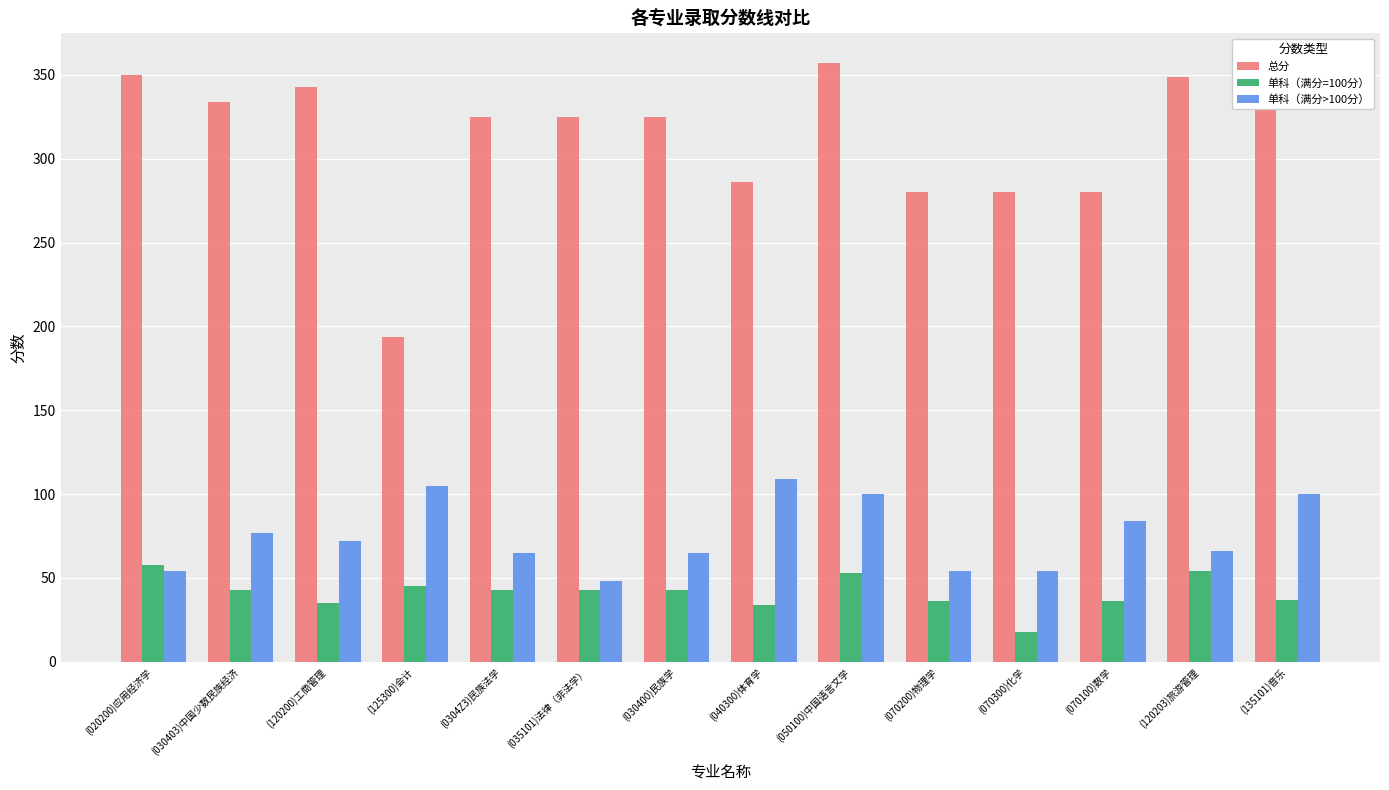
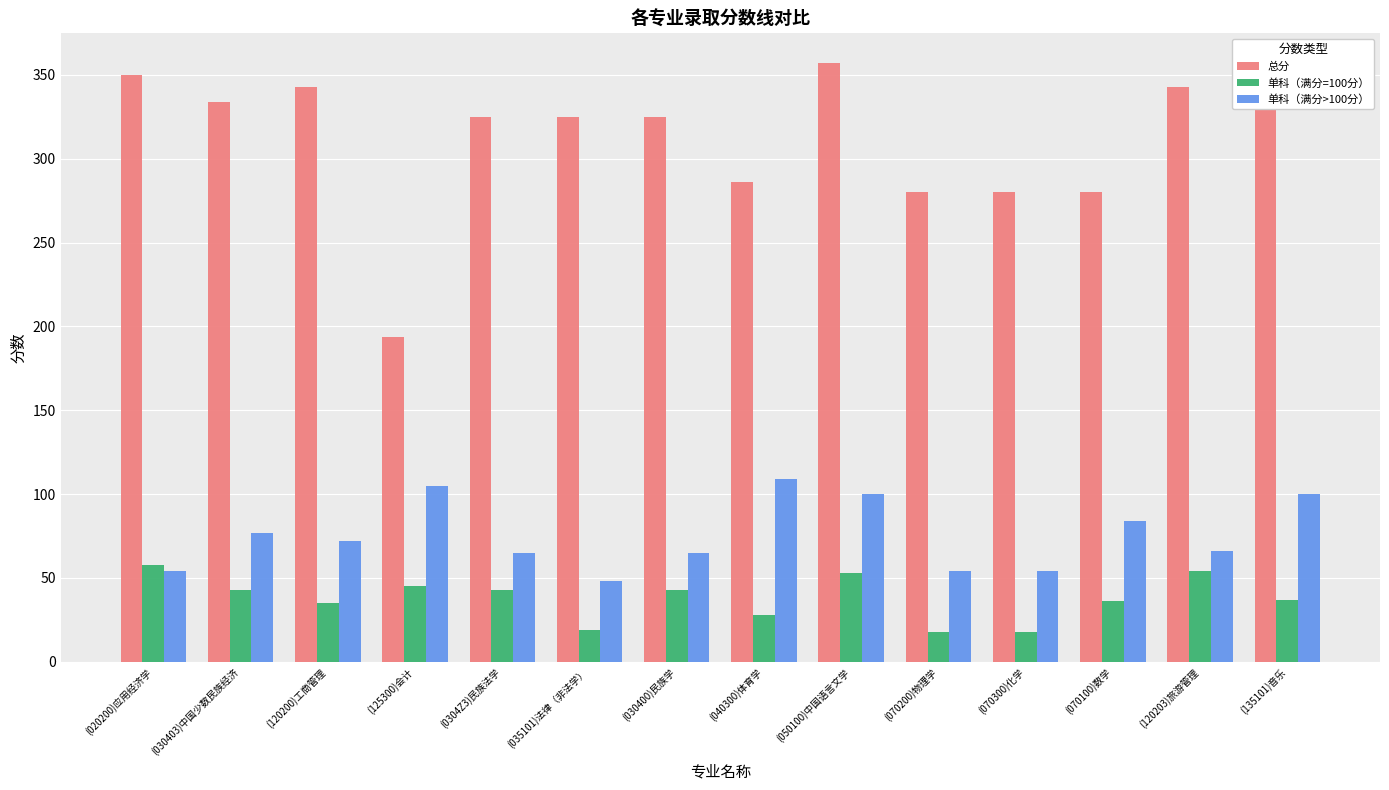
  {
    "总分": {
      "(020200)应用经济学": 350,
      "(030403)中国少数民族经济": 334,
      "(120200)工商管理": 343,
      "(125300)会计": 194,
      "(0304Z3)民族法学": 325,
      "(035101)法律（非法学）": 325,
      "(030400)民族学": 325,
      "(040300)体育学": 286,
      "(050100)中国语言文学": 357,
      "(070200)物理学": 280,
      "(070300)化学": 280,
      "(070100)数学": 280,
-     "(120203)旅游管理": 349
+     "(120203)旅游管理": 343
    },
    "单科（满分=100分）": {
      "(020200)应用经济学": 58,
      "(030403)中国少数民族经济": 43,
      "(120200)工商管理": 35,
      "(125300)会计": 45,
      "(0304Z3)民族法学": 43,
-     "(035101)法律（非法学）": 43,
+     "(035101)法律（非法学）": 19,
      "(030400)民族学": 43,
-     "(040300)体育学": 34,
+     "(040300)体育学": 28,
      "(050100)中国语言文学": 53,
-     "(070200)物理学": 36,
+     "(070200)物理学": 18,
      "(070300)化学": 18,
      "(070100)数学": 36,
      "(120203)旅游管理": 54,
      "(135101)音乐": 37
    },
    "单科（满分>100分）": {
      "(020200)应用经济学": 54,
      "(030403)中国少数民族经济": 77,
      "(120200)工商管理": 72,
      "(125300)会计": 105,
      "(0304Z3)民族法学": 65,
      "(035101)法律（非法学）": 48,
      "(030400)民族学": 65,
      "(040300)体育学": 109,
      "(050100)中国语言文学": 100,
      "(070200)物理学": 54,
      "(070300)化学": 54,
      "(070100)数学": 84,
      "(120203)旅游管理": 66,
      "(135101)音乐": 100
    }
  }
